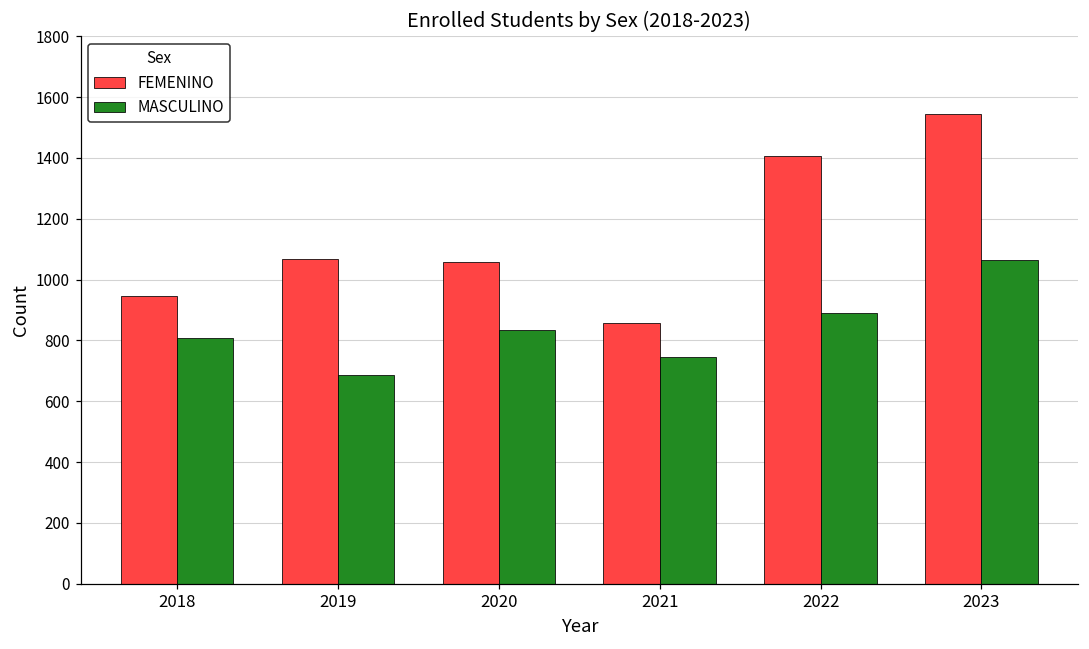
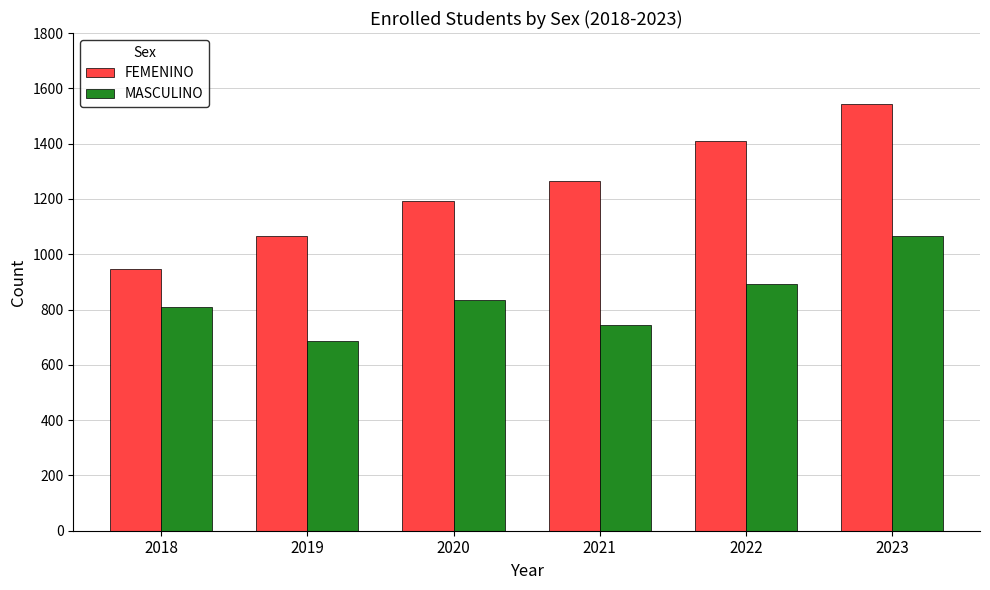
  {
    "FEMENINO": {
      "2018": 950,
      "2019": 1070,
-     "2020": 1060,
-     "2021": 860,
+     "2020": 1190,
+     "2021": 1270,
      "2022": 1410,
      "2023": 1550
    },
    "MASCULINO": {
      "2018": 810,
      "2019": 690,
      "2020": 840,
      "2021": 750,
      "2022": 890,
      "2023": 1070
    }
  }
